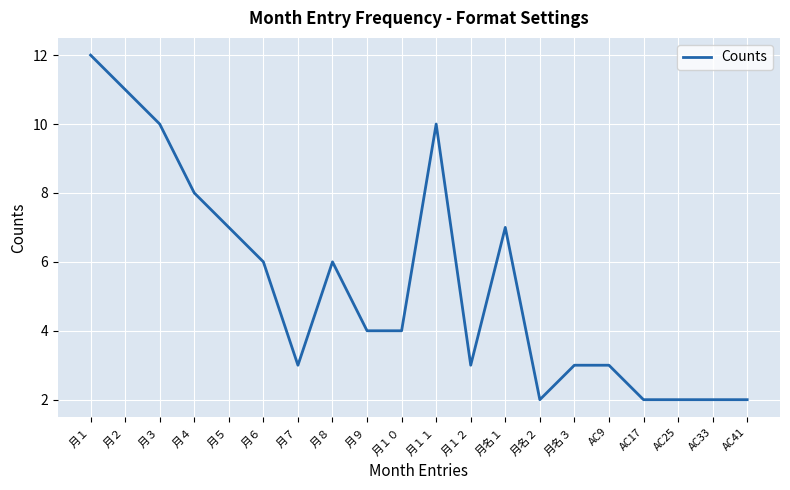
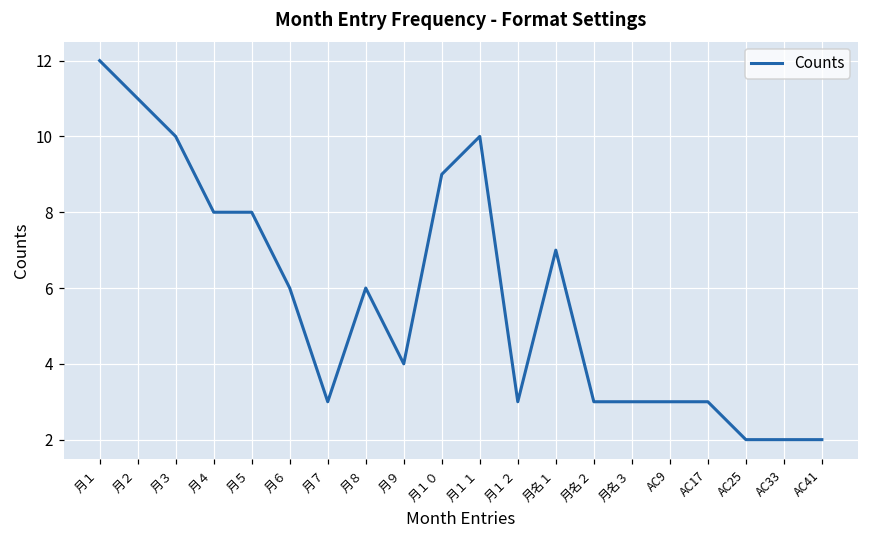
  {
    "月１": 12,
    "月２": 11,
    "月３": 10,
    "月４": 8,
-   "月５": 7,
+   "月５": 8,
    "月６": 6,
    "月７": 3,
    "月８": 6,
    "月９": 4,
-   "月１０": 4,
+   "月１０": 9,
    "月１１": 10,
    "月１２": 3,
    "月名１": 7,
-   "月名２": 2,
+   "月名２": 3,
    "月名３": 3,
    "AC9": 3,
-   "AC17": 2,
+   "AC17": 3,
    "AC25": 2,
    "AC33": 2,
    "AC41": 2
  }
